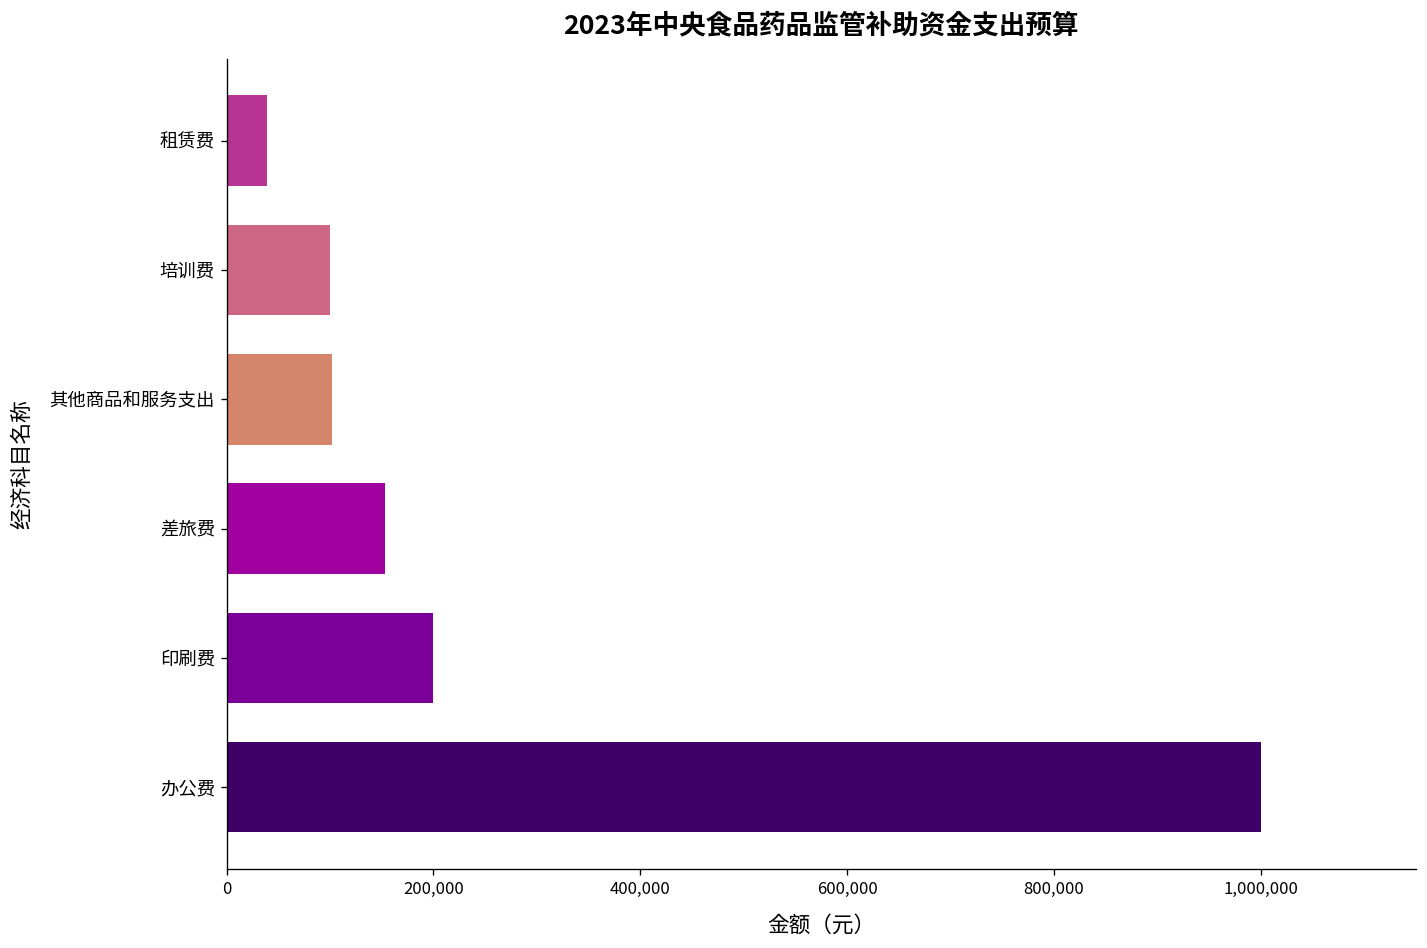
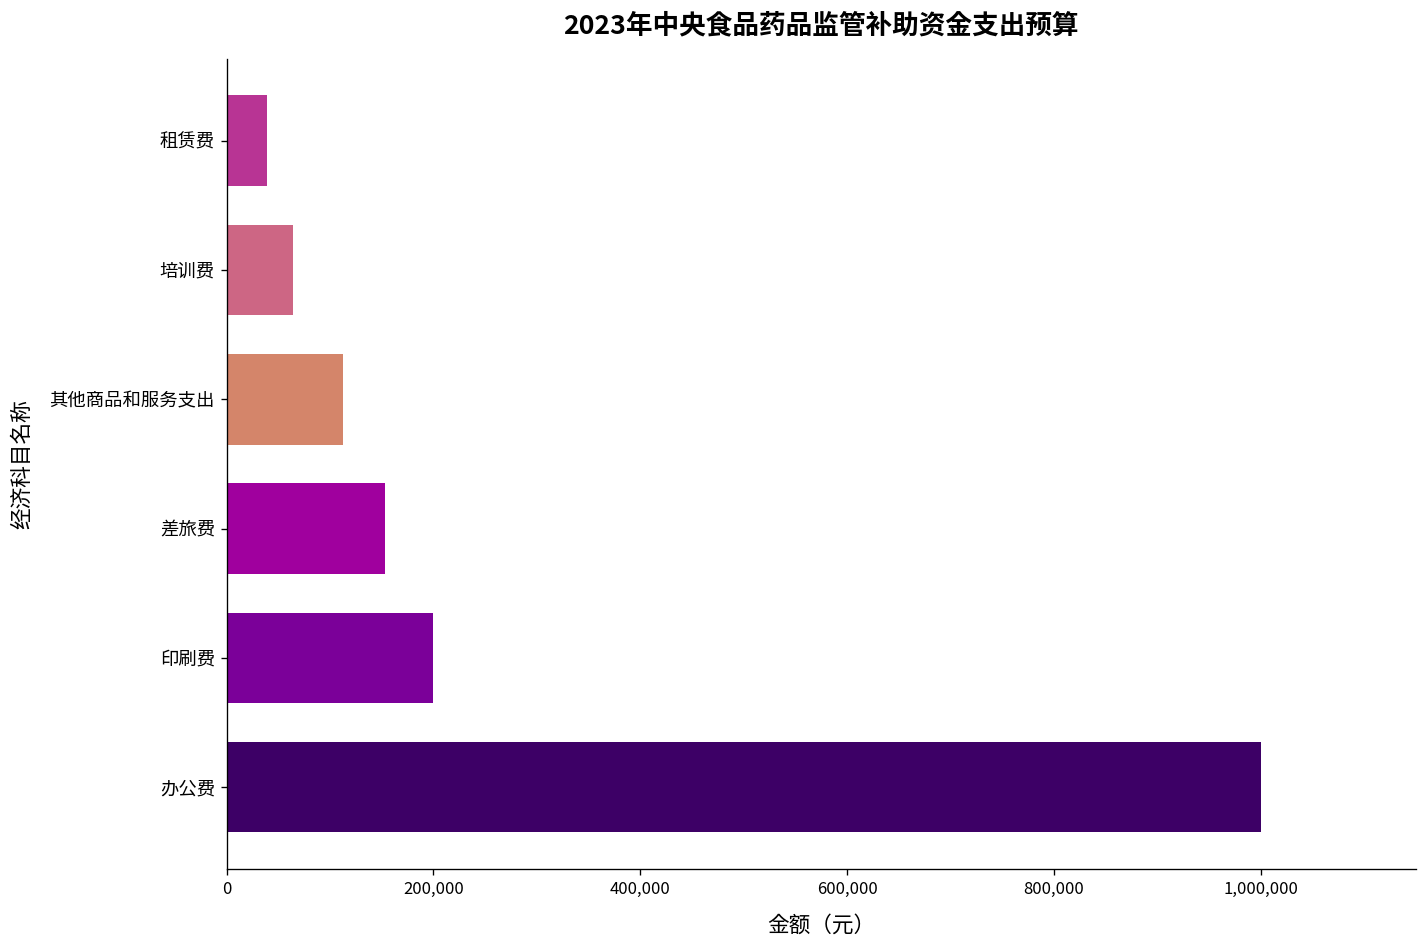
  {
    "租赁费": "40,000",
-   "培训费": "100,000",
-   "其他商品和服务支出": "100,000",
+   "培训费": "60,000",
+   "其他商品和服务支出": "110,000",
    "差旅费": "150,000",
    "印刷费": "200,000",
    "办公费": "1,000,000"
  }
